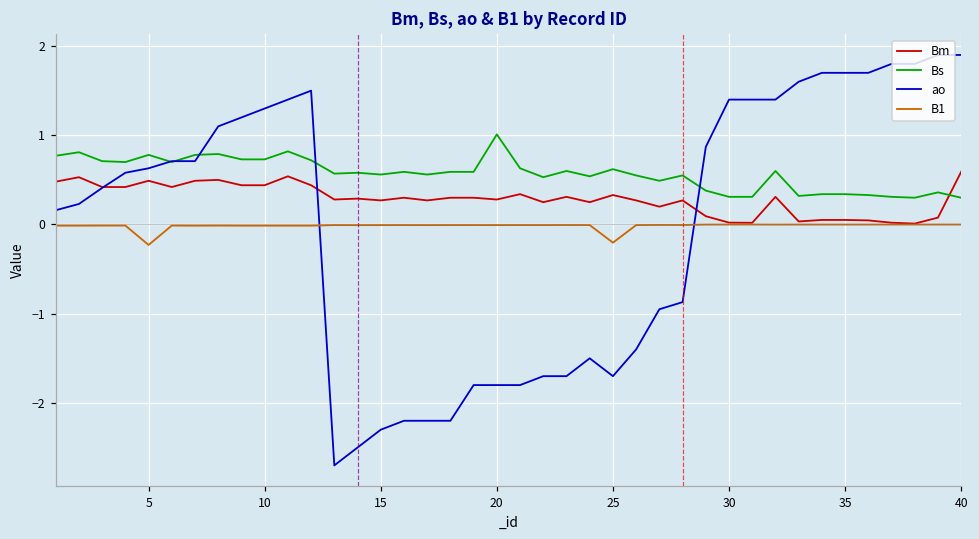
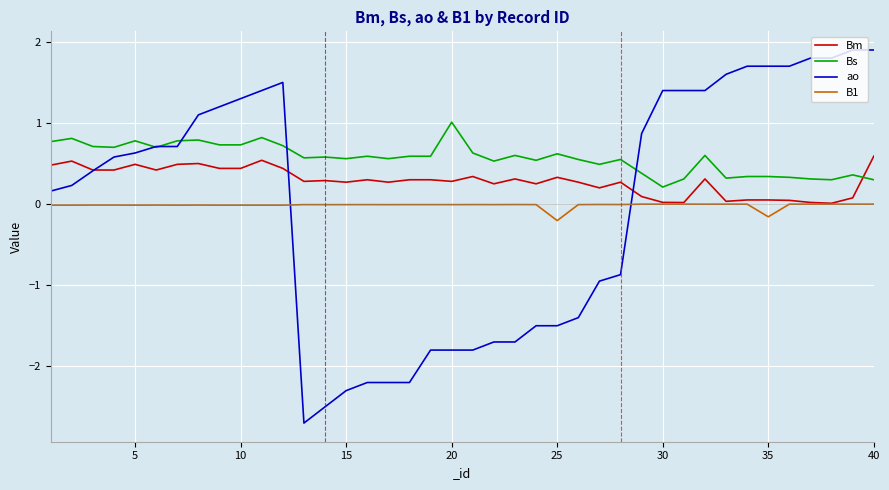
  {
    "Bm": {
      "5": 0.5,
      "10": 0.4,
      "15": 0.3,
      "20": 0.3,
      "25": 0.3,
      "35": 0.1,
      "40": 0.6
    },
    "Bs": {
      "5": 0.8,
      "10": 0.7,
      "15": 0.6,
      "20": 1.0,
      "25": 0.6,
-     "30": 0.3,
+     "30": 0.2,
      "35": 0.3,
      "40": 0.3
    },
    "ao": {
      "5": 0.6,
      "10": 1.3,
      "15": -2.3,
      "20": -1.8,
-     "25": -1.7,
+     "25": -1.5,
      "30": 1.4,
      "35": 1.7,
      "40": 1.9
    },
    "B1": {
-     "5": -0.2,
+     "5": 0.0,
      "10": 0.0,
      "15": 0.0,
      "20": 0.0,
      "25": -0.2,
-     "35": 0.0,
+     "35": -0.2,
      "40": 0.0
    }
  }
